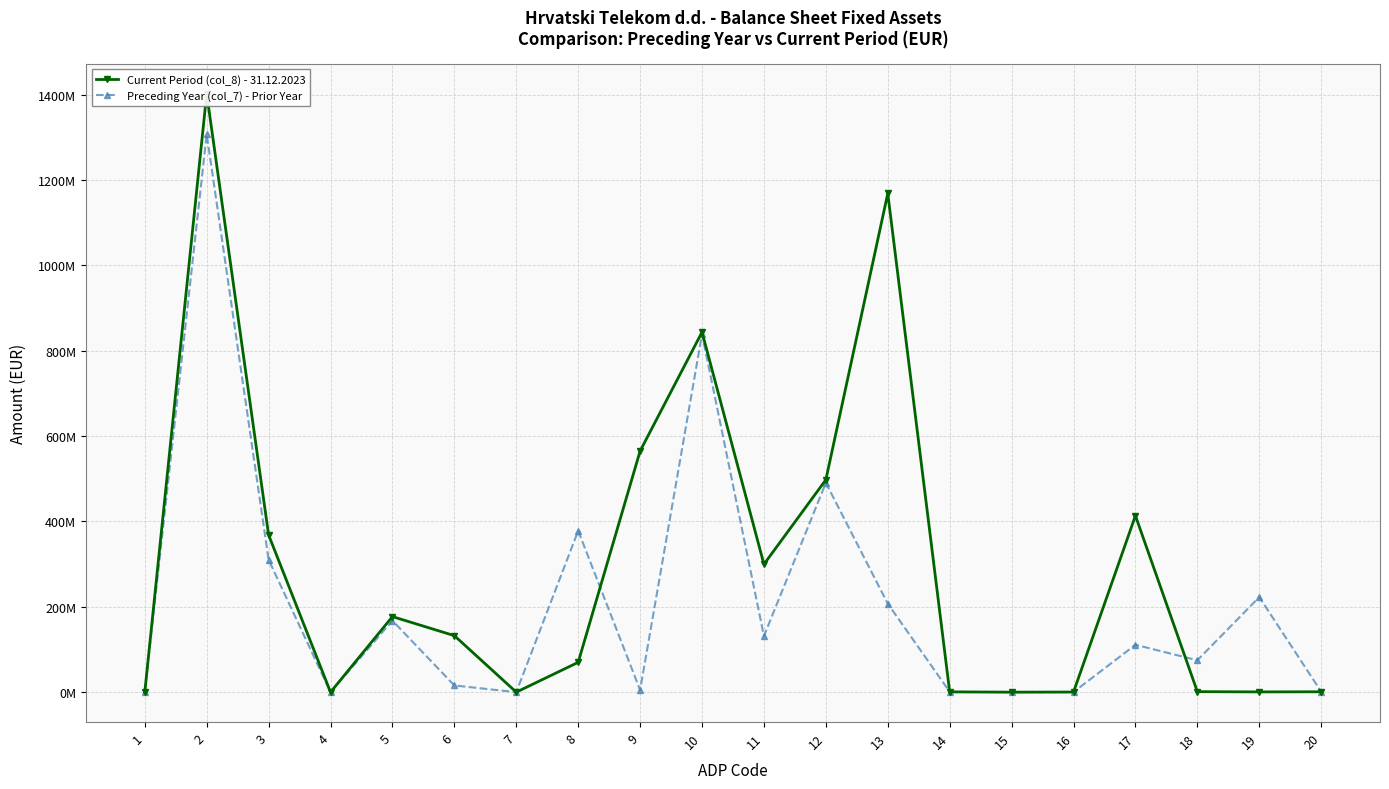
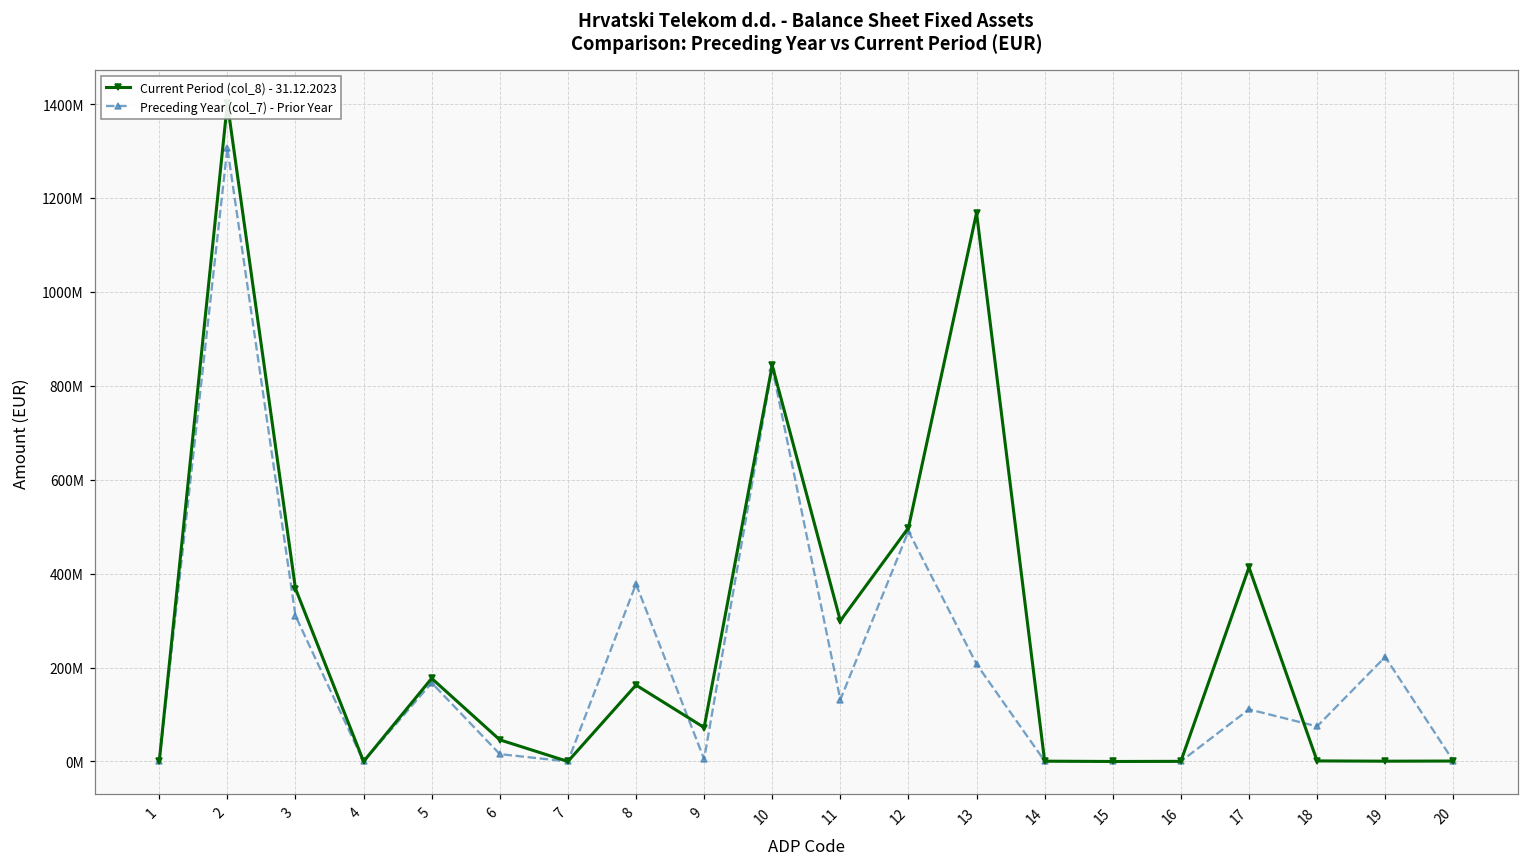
  {
    "Current Period (col_8) - 31.12.2023": {
      "3": 370000000,
      "5": 180000000,
-     "6": 130000000,
-     "8": 70000000,
-     "9": 560000000,
+     "6": 50000000,
+     "8": 160000000,
+     "9": 70000000,
      "11": 300000000,
      "12": 500000000,
      "13": 1170000000,
      "17": 410000000,
      "18": 0,
      "19": 0
    },
    "Preceding Year (col_7) - Prior Year": {
      "2": 1310000000,
      "3": 310000000,
      "5": 170000000,
      "6": 20000000,
      "8": 380000000,
      "9": 0,
      "11": 130000000,
      "12": 490000000,
      "13": 210000000,
      "17": 110000000,
      "18": 70000000,
      "19": 220000000
    }
  }
